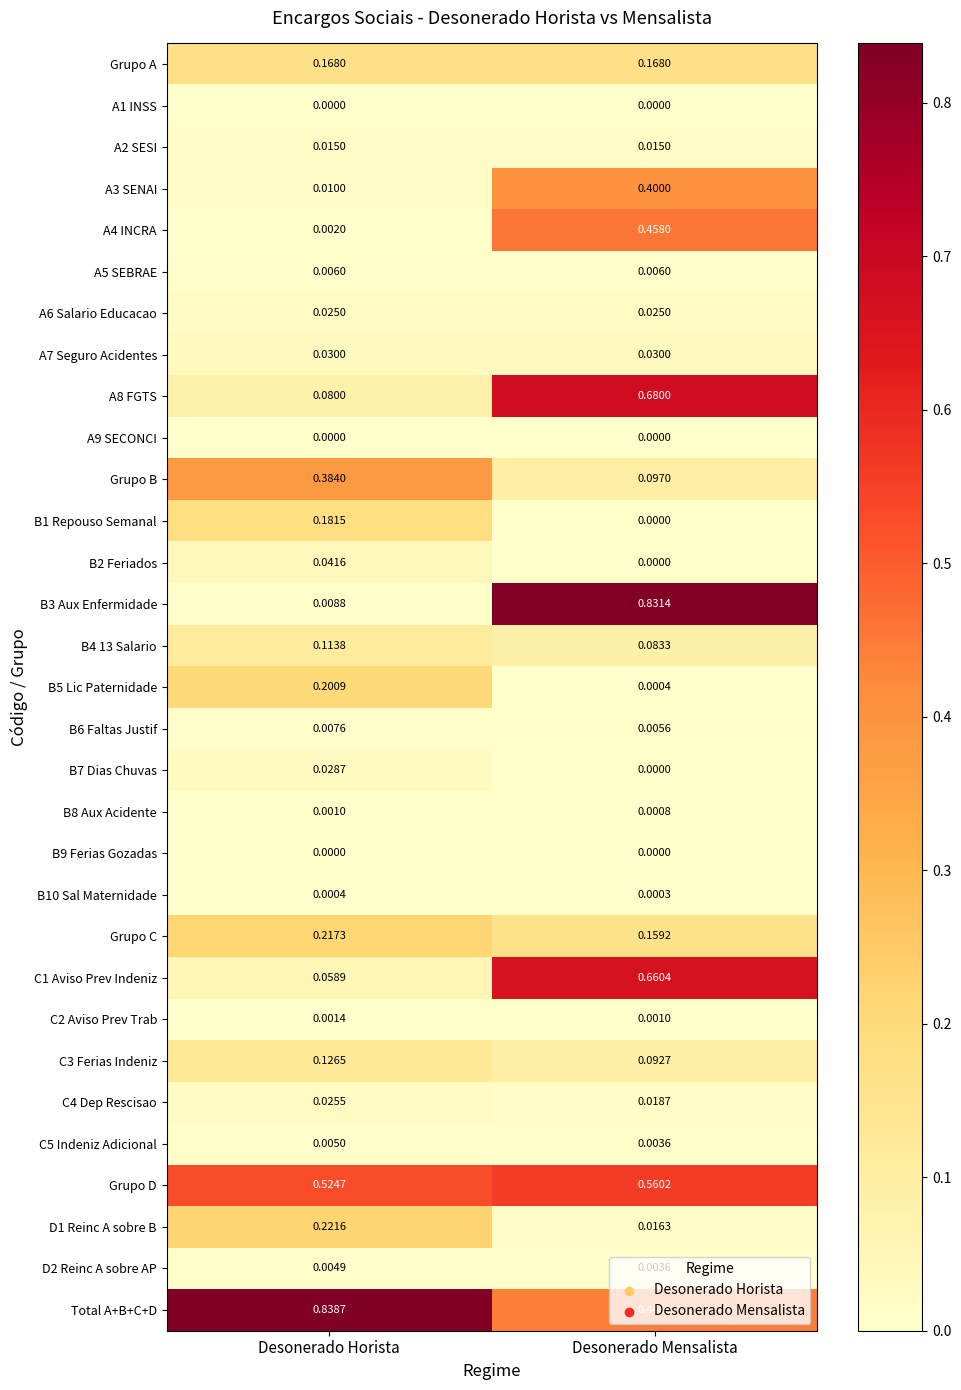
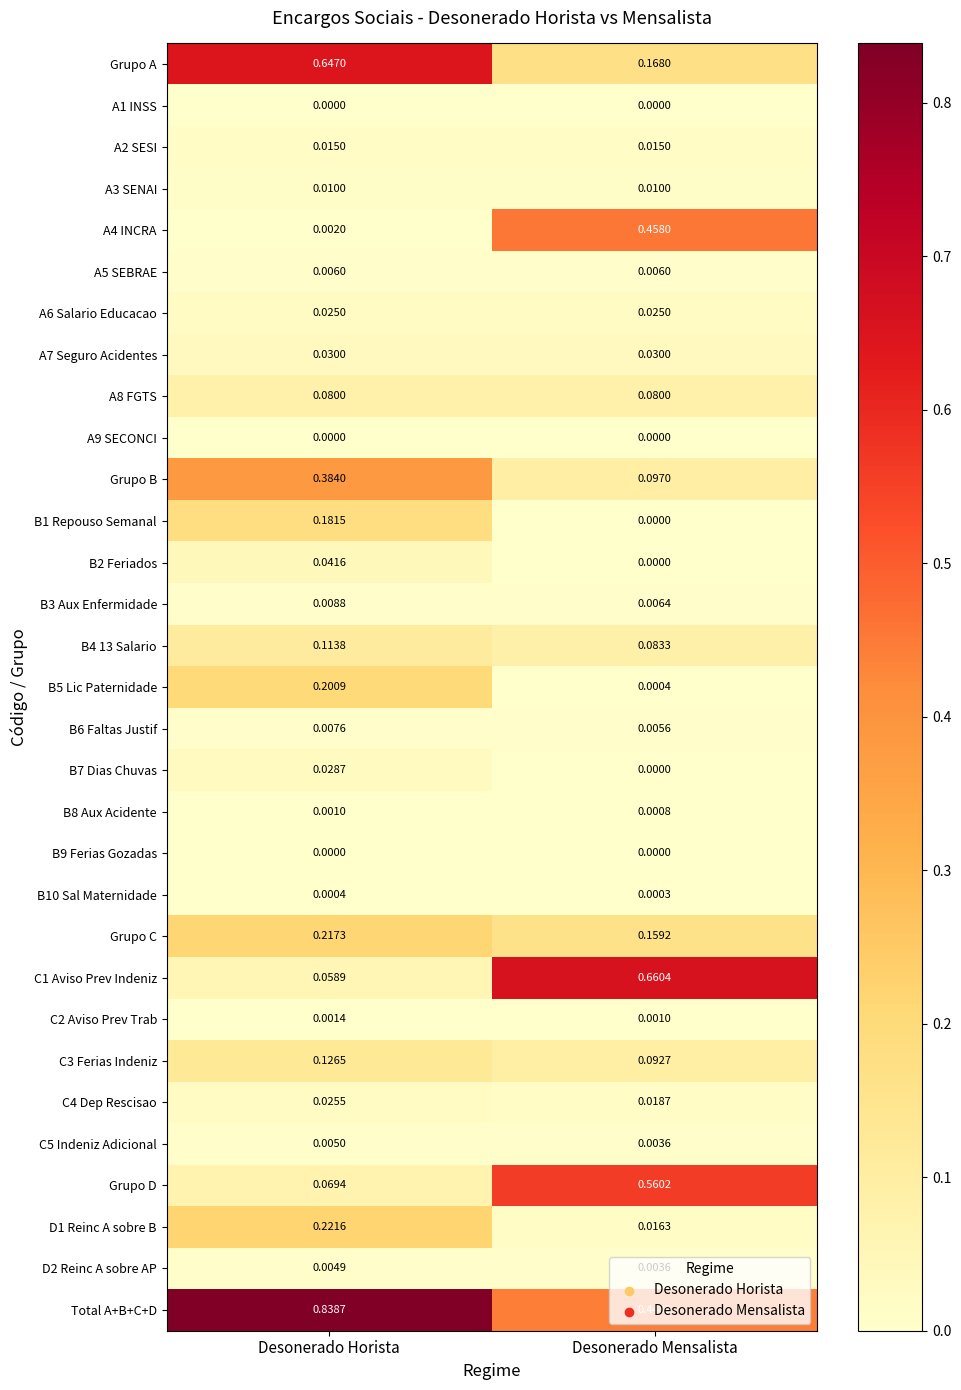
  {
    "Grupo A": {
-     "Desonerado Horista": 0.1680,
+     "Desonerado Horista": 0.6470,
      "Desonerado Mensalista": 0.1680
    },
    "A1 INSS": {
      "Desonerado Horista": 0.0000,
      "Desonerado Mensalista": 0.0000
    },
    "A2 SESI": {
      "Desonerado Horista": 0.0150,
      "Desonerado Mensalista": 0.0150
    },
    "A3 SENAI": {
      "Desonerado Horista": 0.0100,
-     "Desonerado Mensalista": 0.4000
+     "Desonerado Mensalista": 0.0100
    },
    "A4 INCRA": {
      "Desonerado Horista": 0.0020,
      "Desonerado Mensalista": 0.4580
    },
    "A5 SEBRAE": {
      "Desonerado Horista": 0.0060,
      "Desonerado Mensalista": 0.0060
    },
    "A6 Salario Educacao": {
      "Desonerado Horista": 0.0250,
      "Desonerado Mensalista": 0.0250
    },
    "A7 Seguro Acidentes": {
      "Desonerado Horista": 0.0300,
      "Desonerado Mensalista": 0.0300
    },
    "A8 FGTS": {
      "Desonerado Horista": 0.0800,
-     "Desonerado Mensalista": 0.6800
+     "Desonerado Mensalista": 0.0800
    },
    "A9 SECONCI": {
      "Desonerado Horista": 0.0000,
      "Desonerado Mensalista": 0.0000
    },
    "Grupo B": {
      "Desonerado Horista": 0.3840,
      "Desonerado Mensalista": 0.0970
    },
    "B1 Repouso Semanal": {
      "Desonerado Horista": 0.1815,
      "Desonerado Mensalista": 0.0000
    },
    "B2 Feriados": {
      "Desonerado Horista": 0.0416,
      "Desonerado Mensalista": 0.0000
    },
    "B3 Aux Enfermidade": {
      "Desonerado Horista": 0.0088,
-     "Desonerado Mensalista": 0.8314
+     "Desonerado Mensalista": 0.0064
    },
    "B4 13 Salario": {
      "Desonerado Horista": 0.1138,
      "Desonerado Mensalista": 0.0833
    },
    "B5 Lic Paternidade": {
      "Desonerado Horista": 0.2009,
      "Desonerado Mensalista": 0.0004
    },
    "B6 Faltas Justif": {
      "Desonerado Horista": 0.0076,
      "Desonerado Mensalista": 0.0056
    },
    "B7 Dias Chuvas": {
      "Desonerado Horista": 0.0287,
      "Desonerado Mensalista": 0.0000
    },
    "B8 Aux Acidente": {
      "Desonerado Horista": 0.0010,
      "Desonerado Mensalista": 0.0008
    },
    "B9 Ferias Gozadas": {
      "Desonerado Horista": 0.0000,
      "Desonerado Mensalista": 0.0000
    },
    "B10 Sal Maternidade": {
      "Desonerado Horista": 0.0004,
      "Desonerado Mensalista": 0.0003
    },
    "Grupo C": {
      "Desonerado Horista": 0.2173,
      "Desonerado Mensalista": 0.1592
    },
    "C1 Aviso Prev Indeniz": {
      "Desonerado Horista": 0.0589,
      "Desonerado Mensalista": 0.6604
    },
    "C2 Aviso Prev Trab": {
      "Desonerado Horista": 0.0014,
      "Desonerado Mensalista": 0.0010
    },
    "C3 Ferias Indeniz": {
      "Desonerado Horista": 0.1265,
      "Desonerado Mensalista": 0.0927
    },
    "C4 Dep Rescisao": {
      "Desonerado Horista": 0.0255,
      "Desonerado Mensalista": 0.0187
    },
    "C5 Indeniz Adicional": {
      "Desonerado Horista": 0.0050,
      "Desonerado Mensalista": 0.0036
    },
    "Grupo D": {
-     "Desonerado Horista": 0.5247,
+     "Desonerado Horista": 0.0694,
      "Desonerado Mensalista": 0.5602
    },
    "D1 Reinc A sobre B": {
      "Desonerado Horista": 0.2216,
      "Desonerado Mensalista": 0.0163
    },
    "D2 Reinc A sobre AP": {
      "Desonerado Horista": 0.0049
    },
    "Total A+B+C+D": {
      "Desonerado Horista": 0.8387
    }
  }
